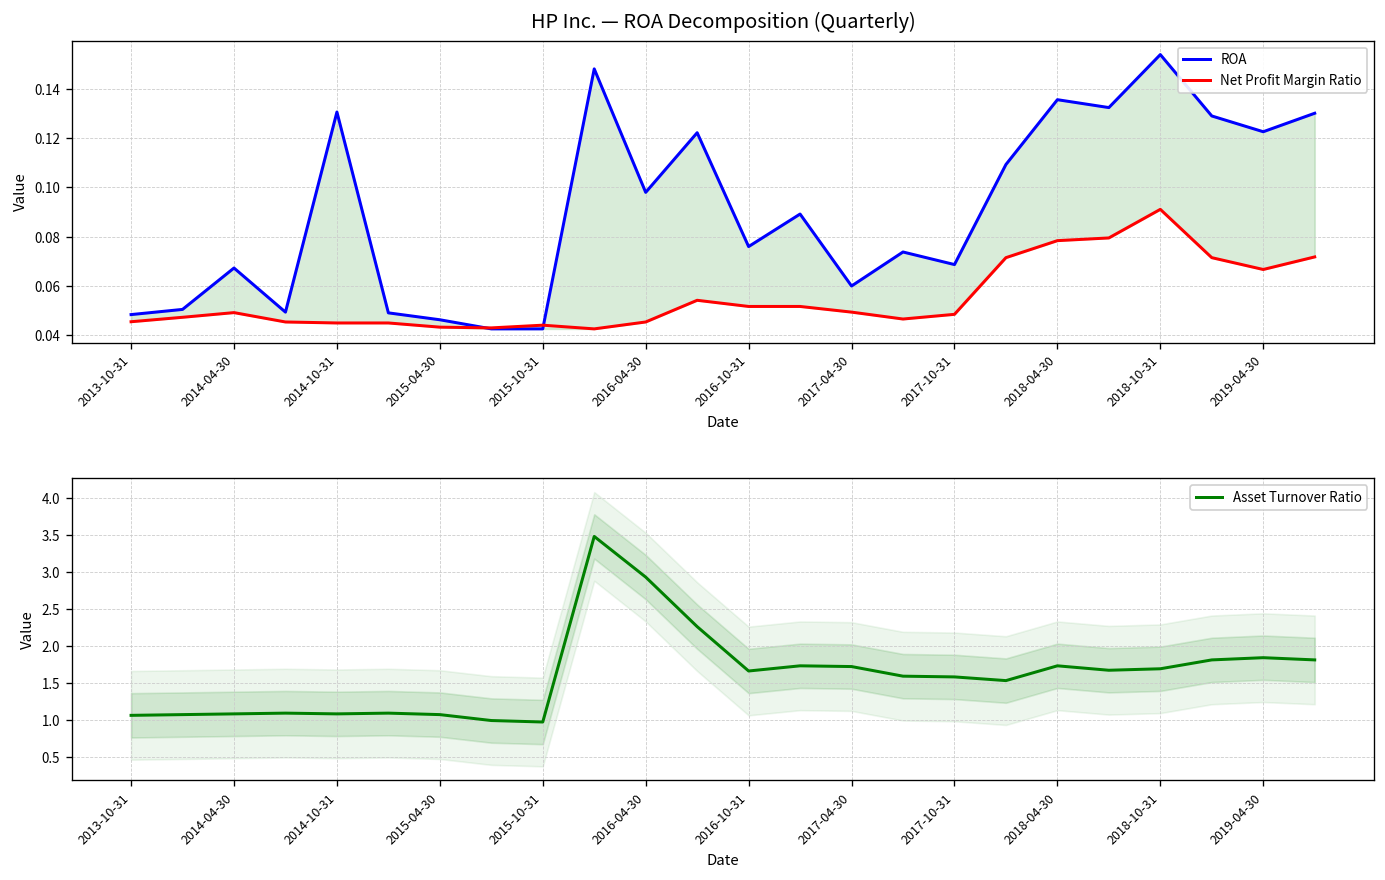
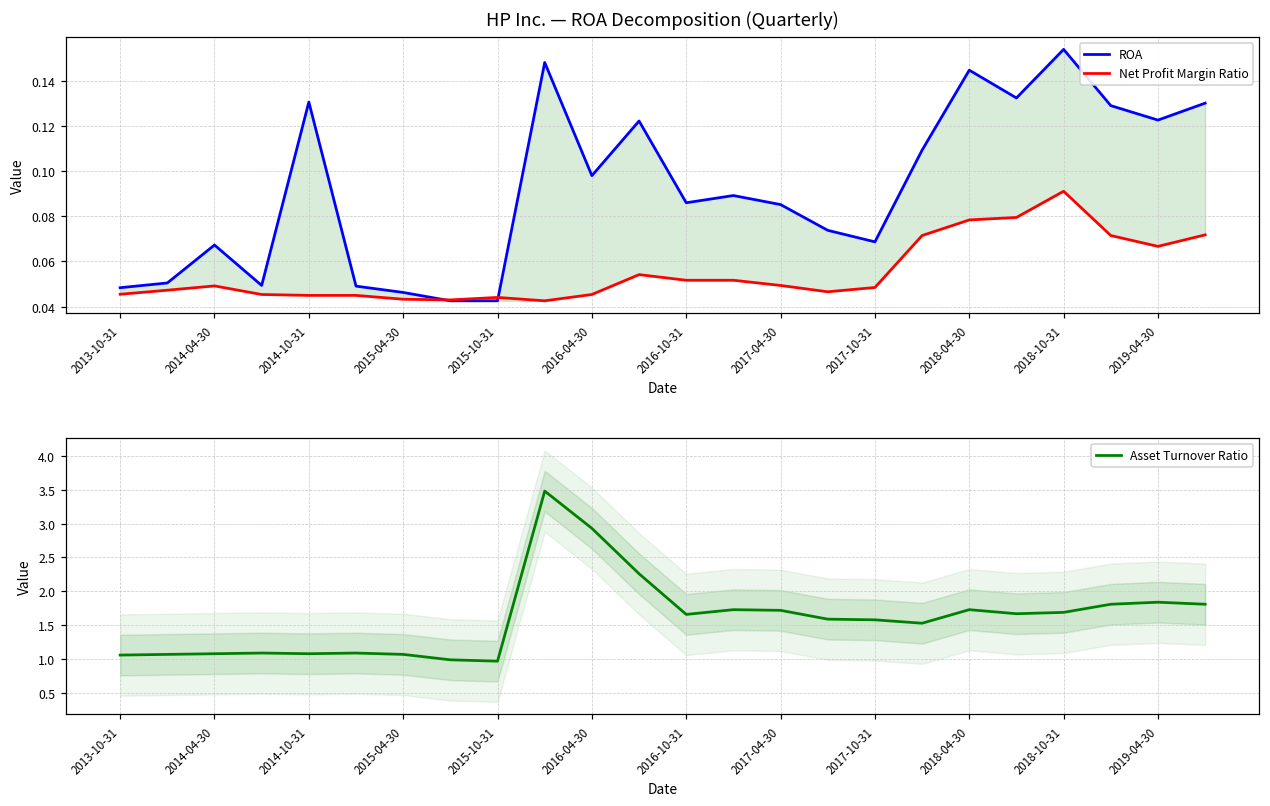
  {
    "HP Inc. — ROA Decomposition (Quarterly)": {
      "ROA": {
        "2015-10-31": 0.043,
-       "2016-10-31": 0.076,
-       "2017-04-30": 0.060,
-       "2018-04-30": 0.136
+       "2016-10-31": 0.086,
+       "2017-04-30": 0.085,
+       "2018-04-30": 0.145
      },
      "Net Profit Margin Ratio": {
        "2013-10-31": 0.046,
        "2014-04-30": 0.049,
        "2014-10-31": 0.045,
        "2015-04-30": 0.043,
        "2016-04-30": 0.045,
        "2016-10-31": 0.052,
        "2017-04-30": 0.049,
        "2017-10-31": 0.049,
        "2018-04-30": 0.078,
        "2018-10-31": 0.091,
        "2019-04-30": 0.067
      }
    }
  }
